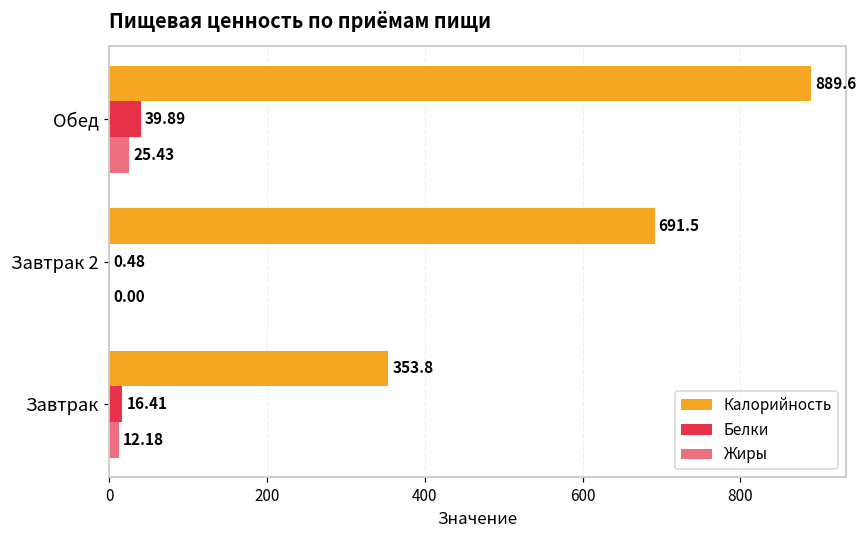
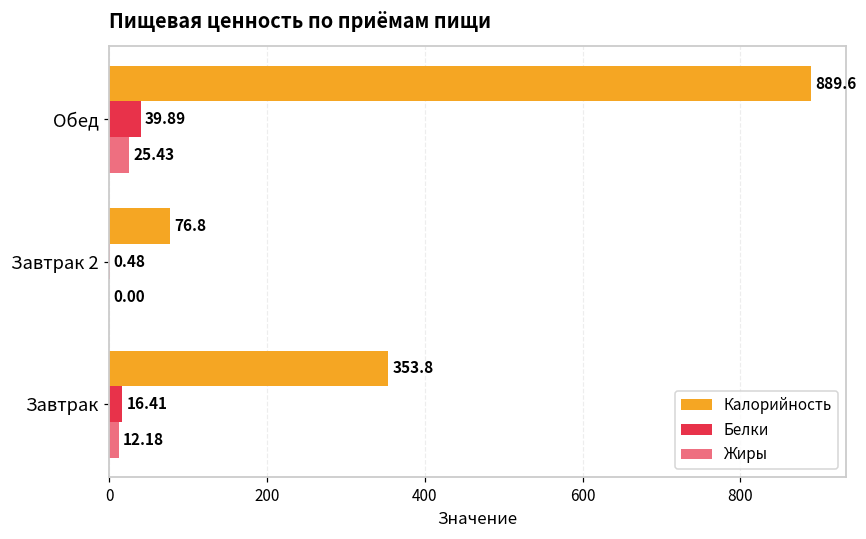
  {
    "Калорийность": {
      "Обед": 889.6,
-     "Завтрак 2": 691.5,
+     "Завтрак 2": 76.8,
      "Завтрак": 353.8
    }
  }
